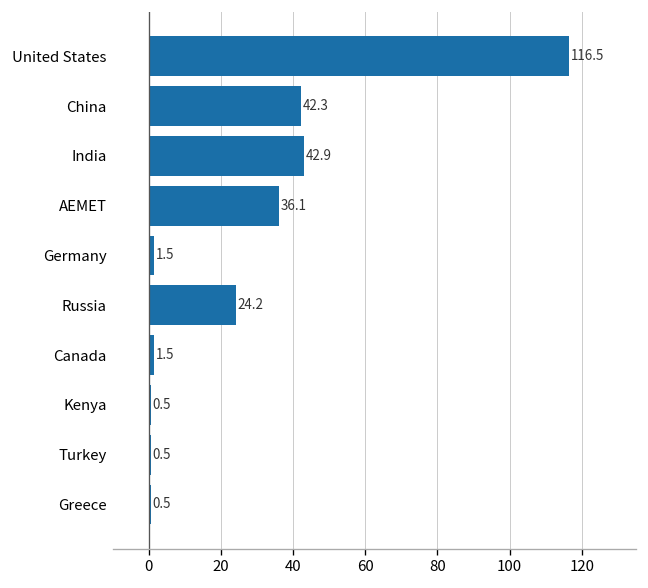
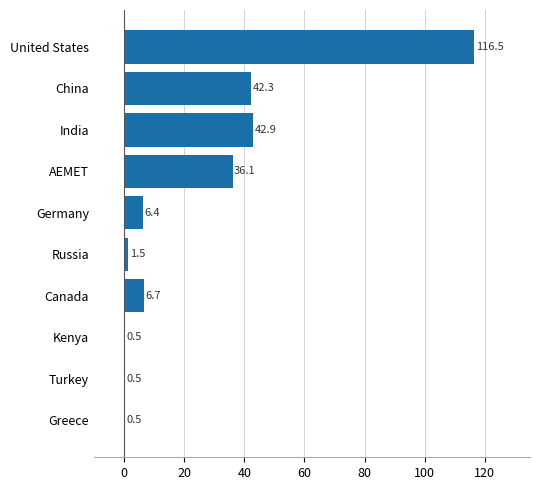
  {
    "United States": 116.5,
    "China": 42.3,
    "India": 42.9,
    "AEMET": 36.1,
-   "Germany": 1.5,
-   "Russia": 24.2,
-   "Canada": 1.5,
+   "Germany": 6.4,
+   "Russia": 1.5,
+   "Canada": 6.7,
    "Kenya": 0.5,
    "Turkey": 0.5,
    "Greece": 0.5
  }
